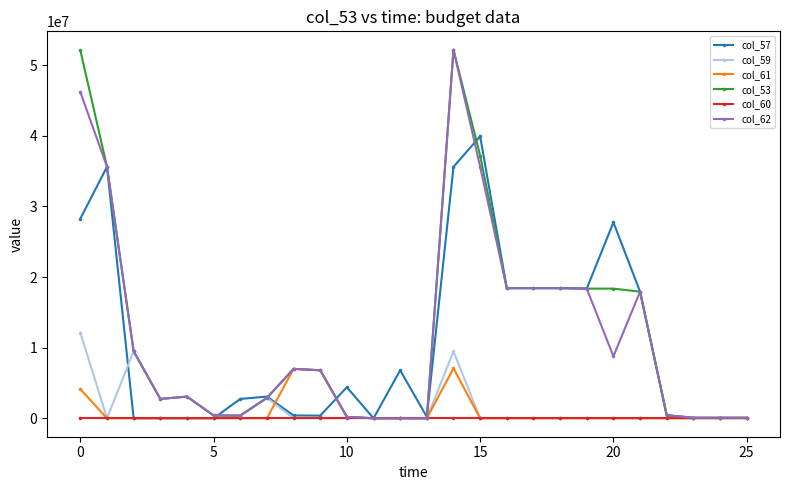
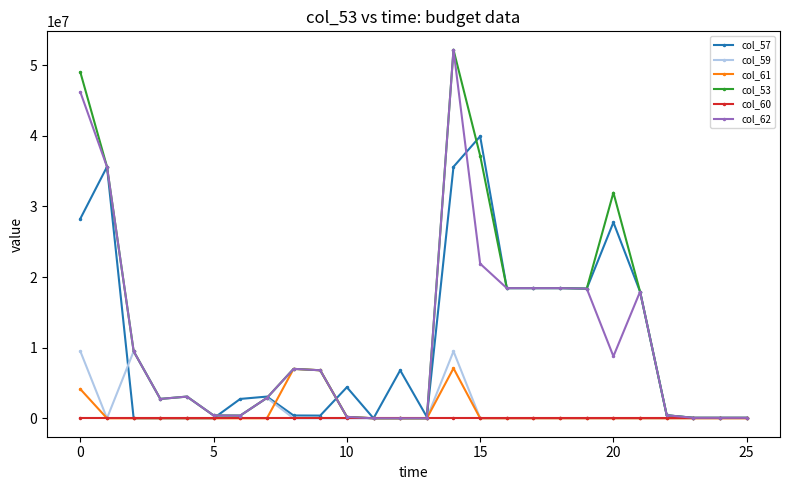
  {
    "col_57": {
      "0": 28000000,
      "10": 4000000,
      "15": 40000000,
      "20": 28000000
    },
    "col_59": {
-     "0": 12000000
+     "0": 9000000
    },
    "col_61": {
      "0": 4000000
    },
    "col_53": {
-     "0": 52000000,
+     "0": 49000000,
      "15": 37000000,
-     "20": 18000000
+     "20": 32000000
    },
    "col_60": {
      "0": 0
    },
    "col_62": {
      "0": 46000000,
-     "15": 36000000,
+     "15": 22000000,
      "20": 9000000
    }
  }
